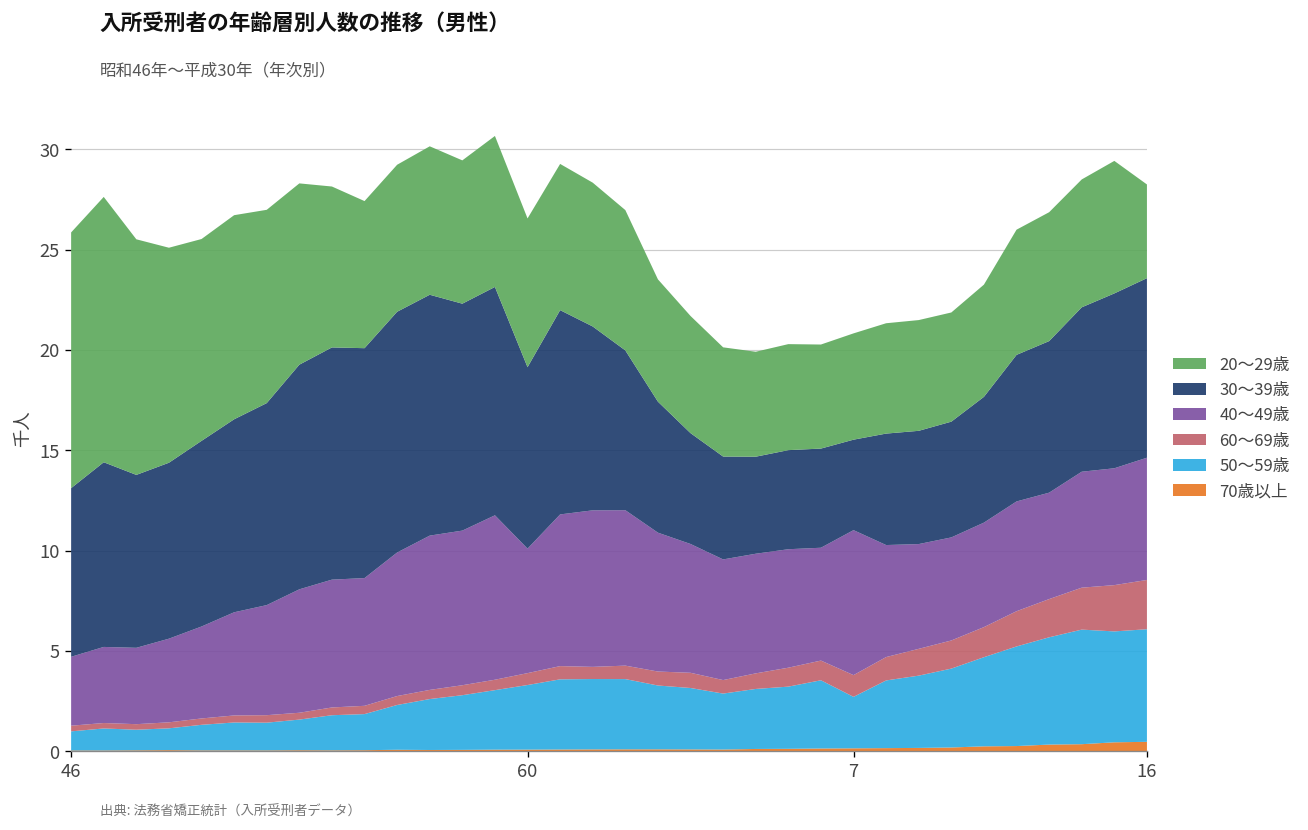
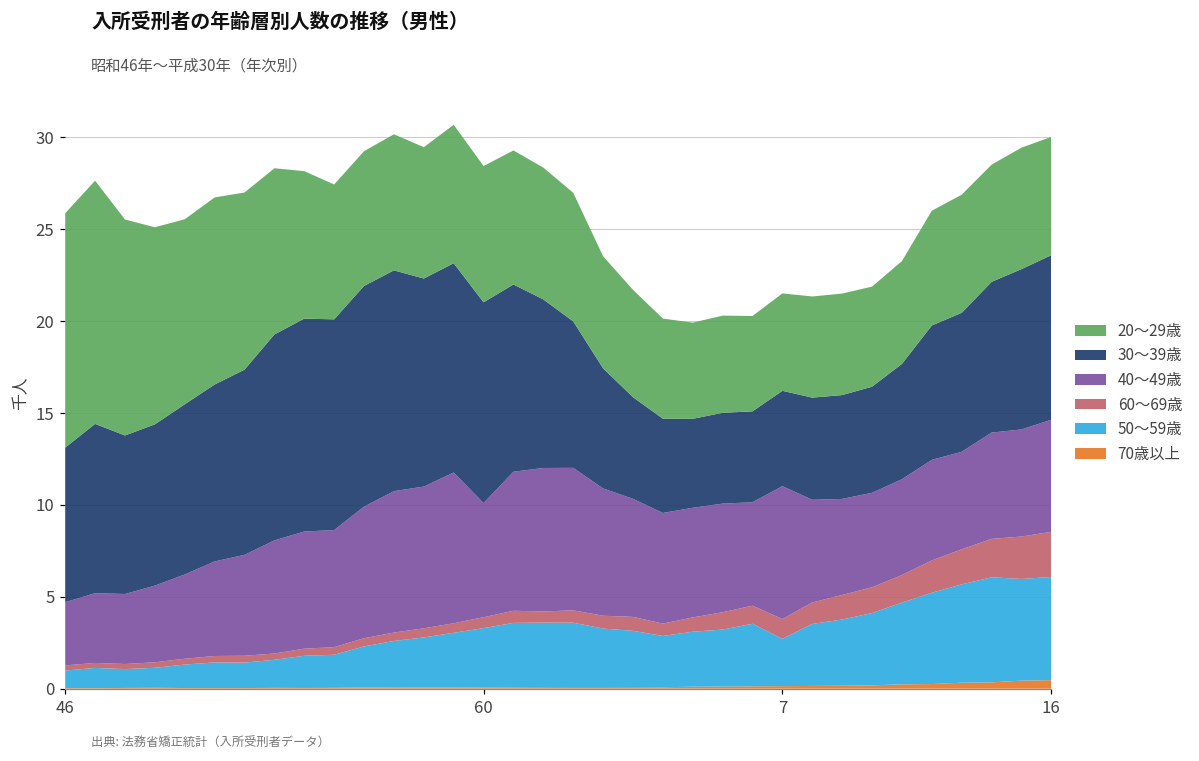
  {
    "70歳以上": {
      "16": 0.5
    },
    "50～59歳": {
      "46": 1.0,
      "60": 3.2,
      "7": 2.6,
      "16": 5.6
    },
    "60～69歳": {
      "46": 0.3,
      "60": 0.6,
      "7": 1.1,
      "16": 2.5
    },
    "40～49歳": {
      "46": 3.4,
      "60": 6.2,
      "7": 7.2,
      "16": 6.1
    },
    "30～39歳": {
      "46": 8.4,
-     "60": 9.0,
-     "7": 4.5,
+     "60": 10.9,
+     "7": 5.2,
      "16": 9.0
    },
    "20～29歳": {
      "46": 12.7,
      "60": 7.4,
      "7": 5.3,
-     "16": 4.7
+     "16": 6.4
    }
  }
